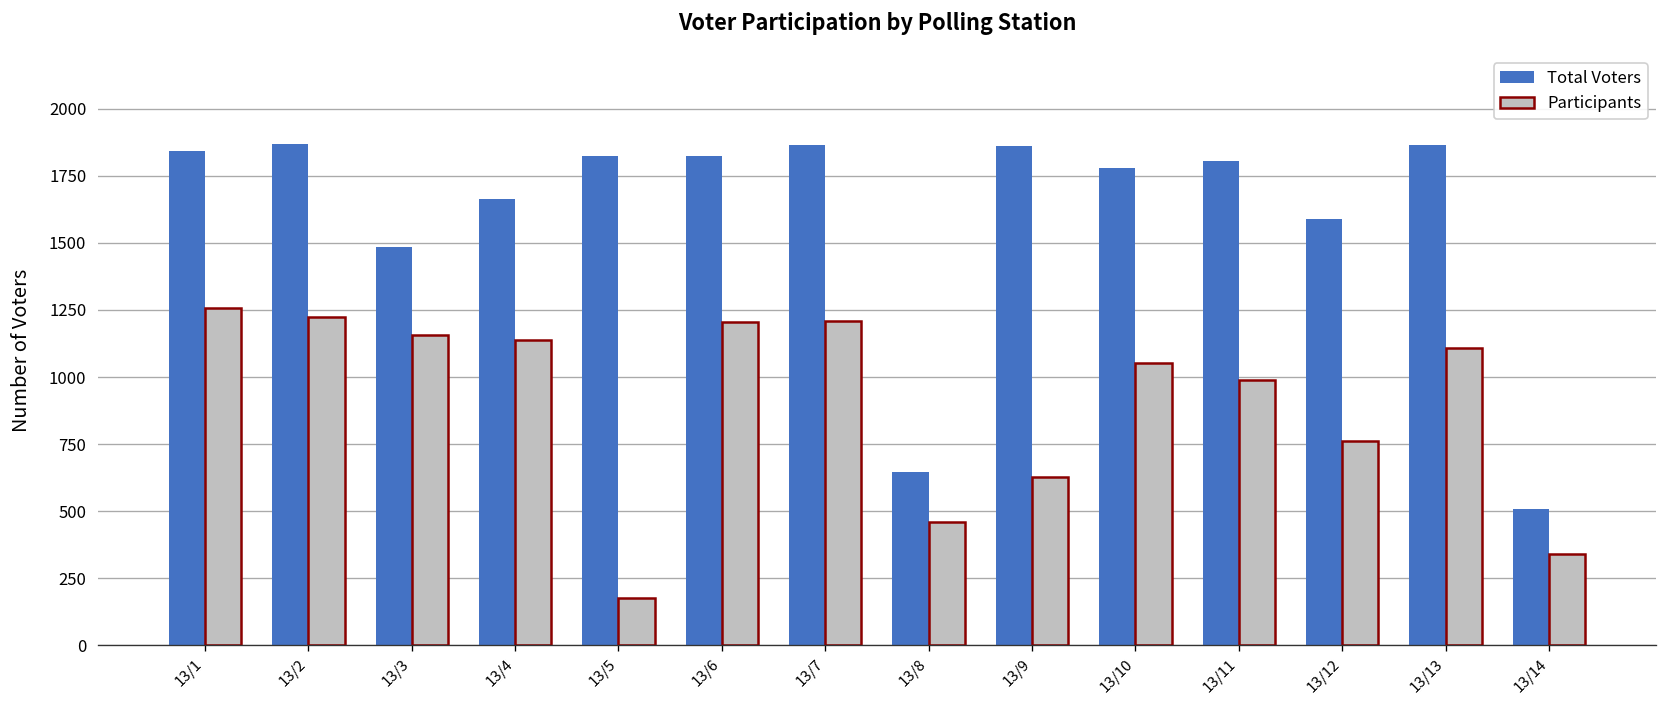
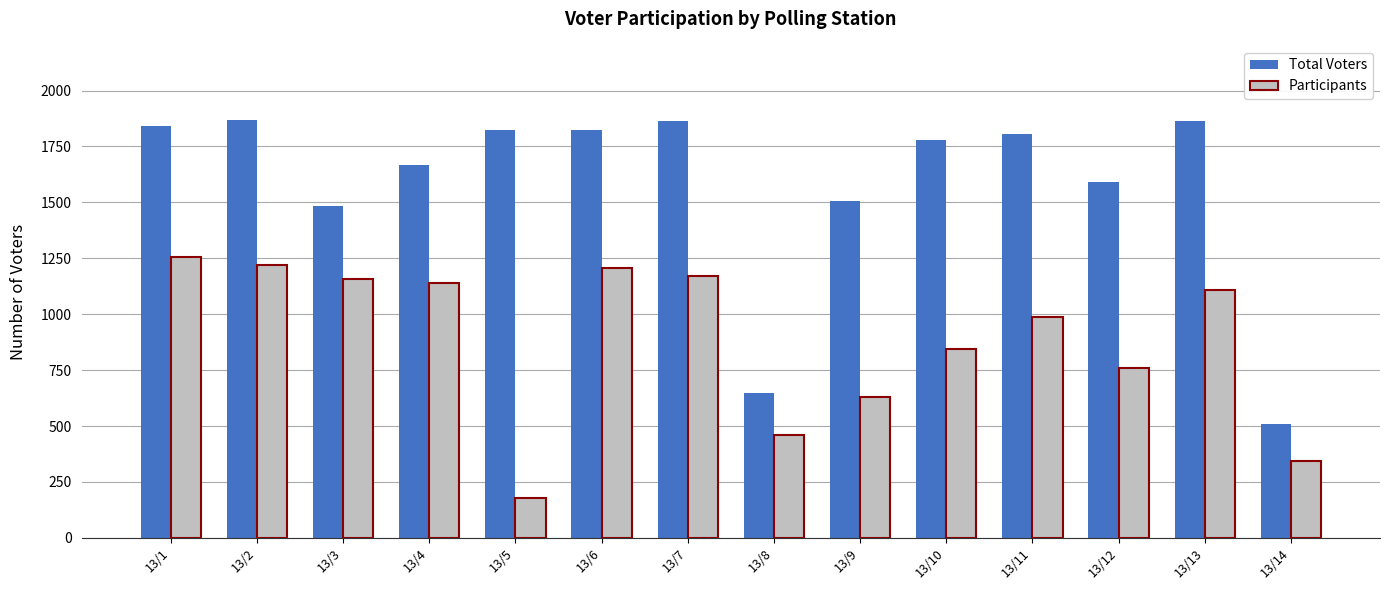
  {
    "Total Voters": {
      "13/1": 1840,
      "13/2": 1870,
      "13/3": 1480,
      "13/4": 1670,
      "13/5": 1830,
      "13/6": 1830,
      "13/7": 1860,
      "13/8": 650,
-     "13/9": 1860,
+     "13/9": 1510,
      "13/10": 1780,
      "13/11": 1810,
      "13/12": 1590,
      "13/13": 1870,
      "13/14": 510
    },
    "Participants": {
      "13/1": 1260,
      "13/2": 1220,
      "13/3": 1160,
      "13/4": 1140,
      "13/5": 180,
      "13/6": 1210,
-     "13/7": 1210,
+     "13/7": 1170,
      "13/8": 460,
      "13/9": 630,
-     "13/10": 1050,
+     "13/10": 840,
      "13/11": 990,
      "13/12": 760,
      "13/13": 1110,
      "13/14": 340
    }
  }
